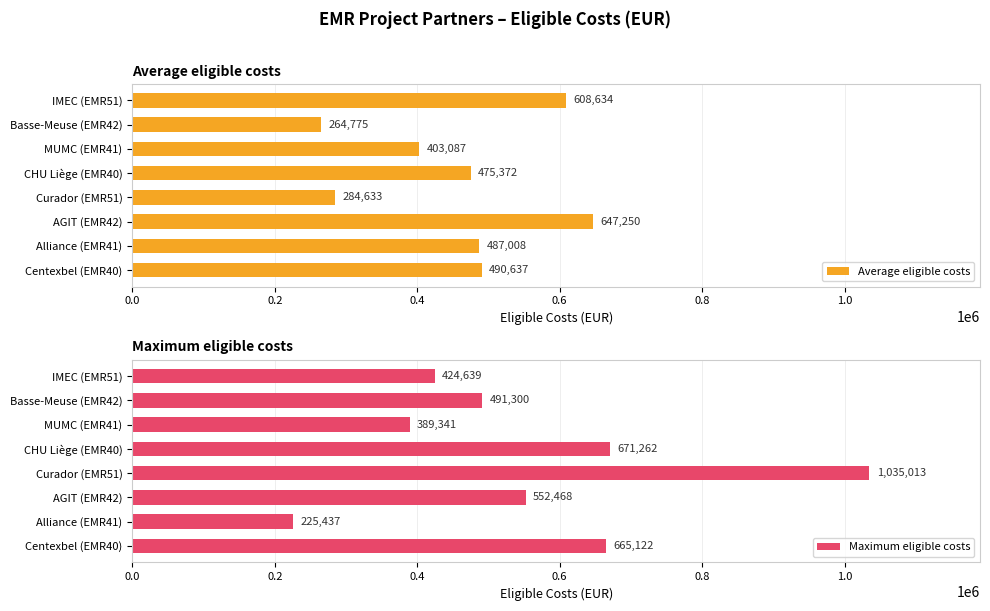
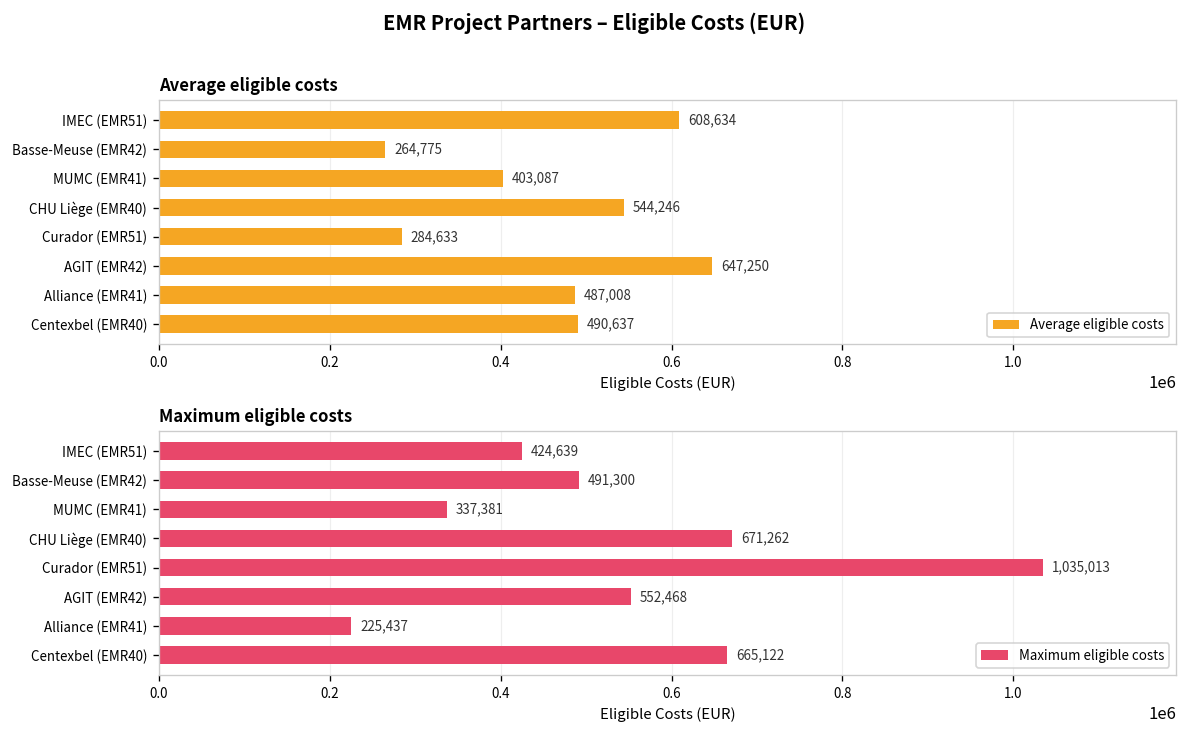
  {
    "Average eligible costs": {
      "IMEC (EMR51)": "608,634",
      "Basse-Meuse (EMR42)": "264,775",
      "MUMC (EMR41)": "403,087",
-     "CHU Liège (EMR40)": "475,372",
+     "CHU Liège (EMR40)": "544,246",
      "Curador (EMR51)": "284,633",
      "AGIT (EMR42)": "647,250",
      "Alliance (EMR41)": "487,008",
      "Centexbel (EMR40)": "490,637"
    },
    "Maximum eligible costs": {
      "IMEC (EMR51)": "424,639",
      "Basse-Meuse (EMR42)": "491,300",
-     "MUMC (EMR41)": "389,341",
+     "MUMC (EMR41)": "337,381",
      "CHU Liège (EMR40)": "671,262",
      "Curador (EMR51)": "1,035,013",
      "AGIT (EMR42)": "552,468",
      "Alliance (EMR41)": "225,437",
      "Centexbel (EMR40)": "665,122"
    }
  }
